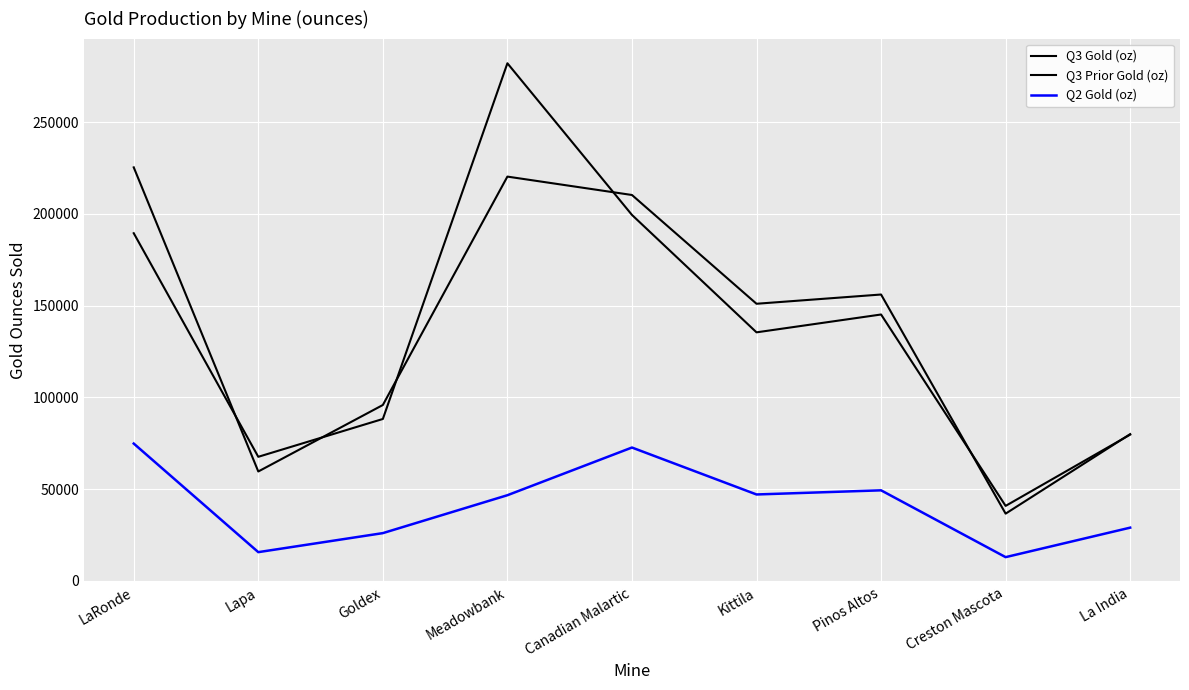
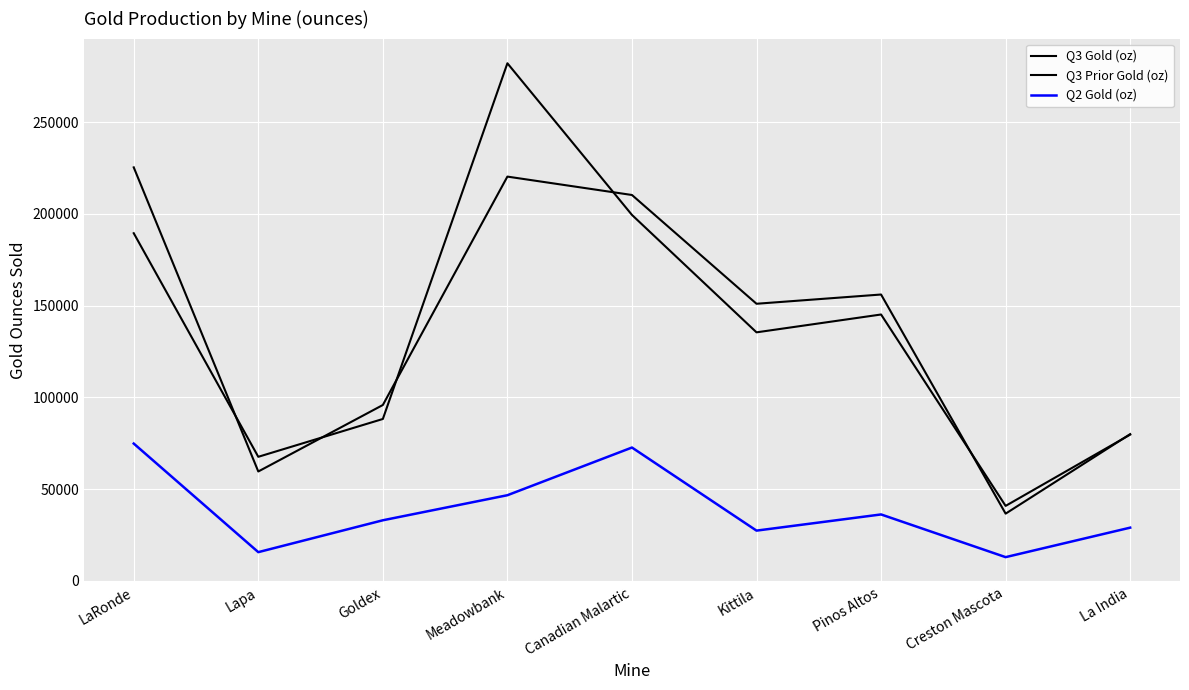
  {
    "Q2 Gold (oz)": {
      "LaRonde": 75000,
      "Lapa": 16000,
-     "Goldex": 26000,
+     "Goldex": 33000,
      "Meadowbank": 47000,
      "Canadian Malartic": 73000,
-     "Kittila": 47000,
-     "Pinos Altos": 49000,
+     "Kittila": 27000,
+     "Pinos Altos": 36000,
      "Creston Mascota": 13000,
      "La India": 29000
    }
  }
